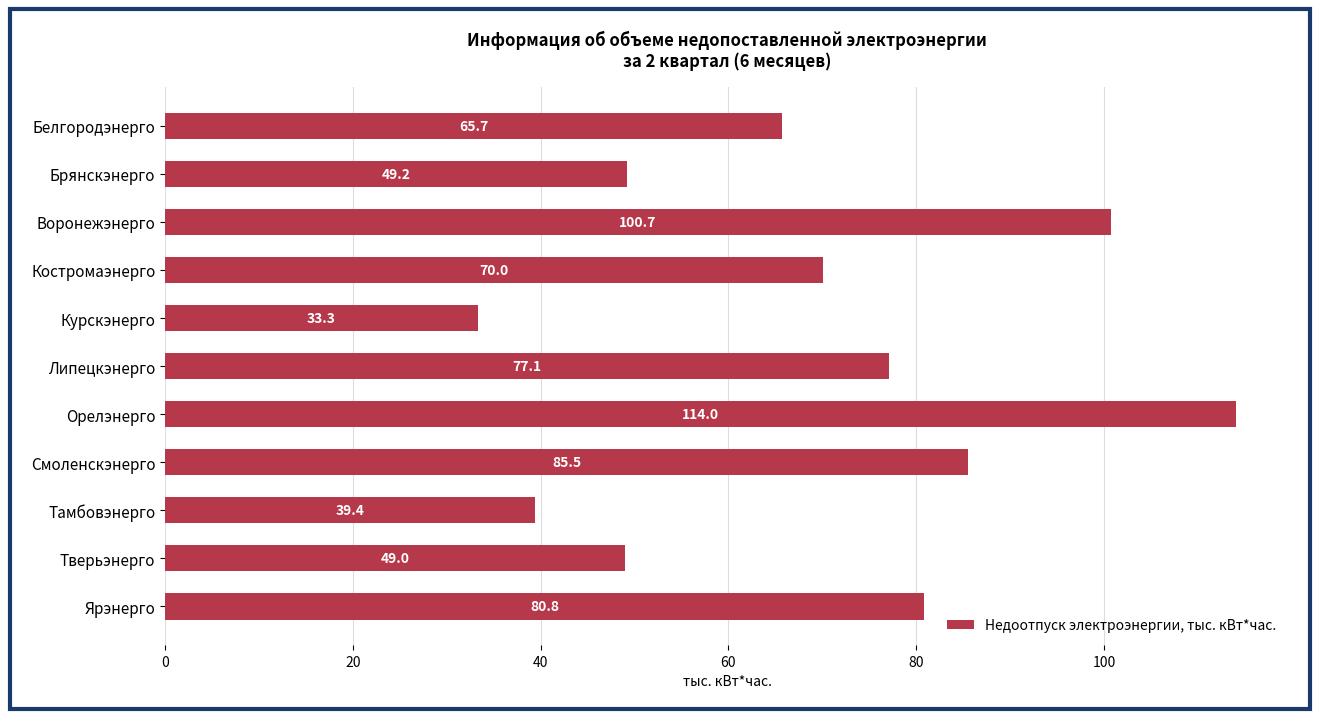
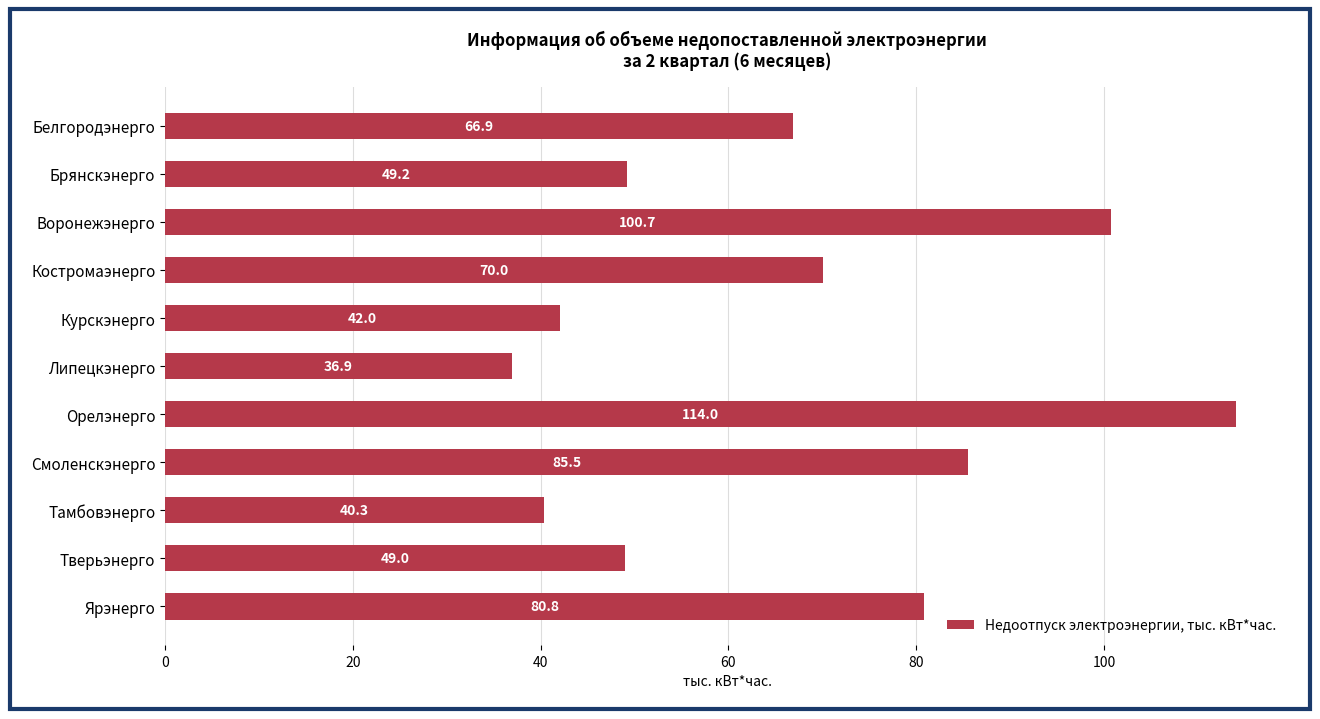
  {
-   "Белгородэнерго": 65.7,
+   "Белгородэнерго": 66.9,
    "Брянскэнерго": 49.2,
    "Воронежэнерго": 100.7,
    "Костромаэнерго": 70.0,
-   "Курскэнерго": 33.3,
-   "Липецкэнерго": 77.1,
+   "Курскэнерго": 42.0,
+   "Липецкэнерго": 36.9,
    "Орелэнерго": 114.0,
    "Смоленскэнерго": 85.5,
-   "Тамбовэнерго": 39.4,
+   "Тамбовэнерго": 40.3,
    "Тверьэнерго": 49.0,
    "Ярэнерго": 80.8
  }
